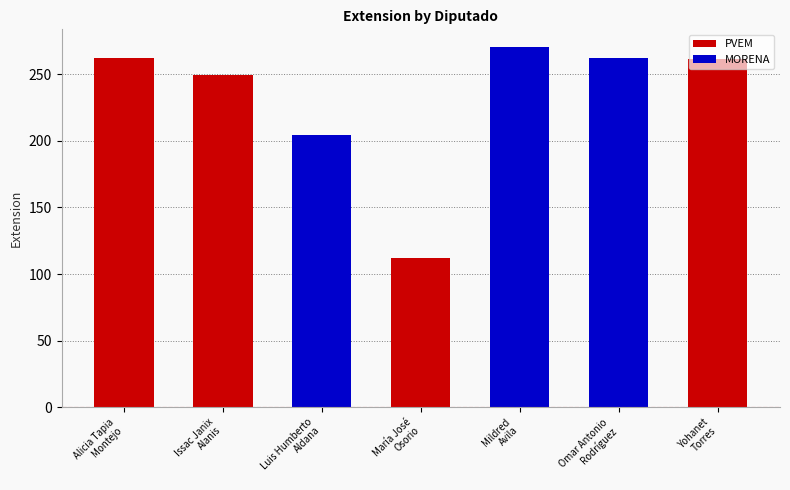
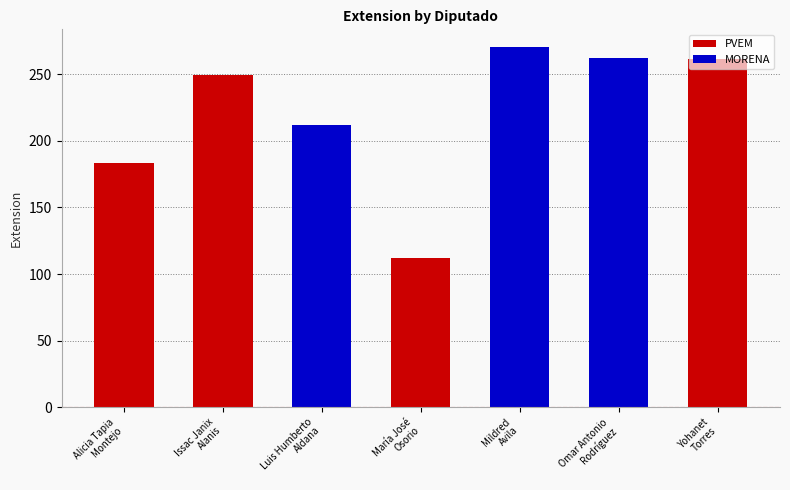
  {
    "PVEM": {
-     "Alicia Tapia Montejo": 262,
+     "Alicia Tapia Montejo": 183,
      "Issac Janix Alanis": 249,
      "María José Osorio": 112
    },
    "MORENA": {
-     "Luis Humberto Aldana": 204,
+     "Luis Humberto Aldana": 212,
      "Mildred Avila": 270,
      "Omar Antonio Rodríguez": 262
    }
  }
